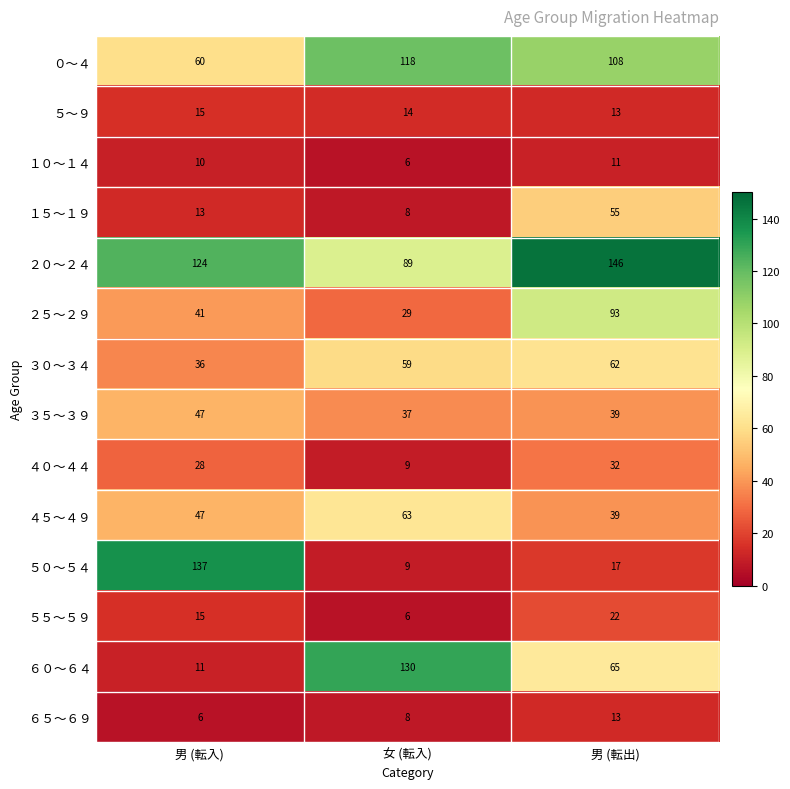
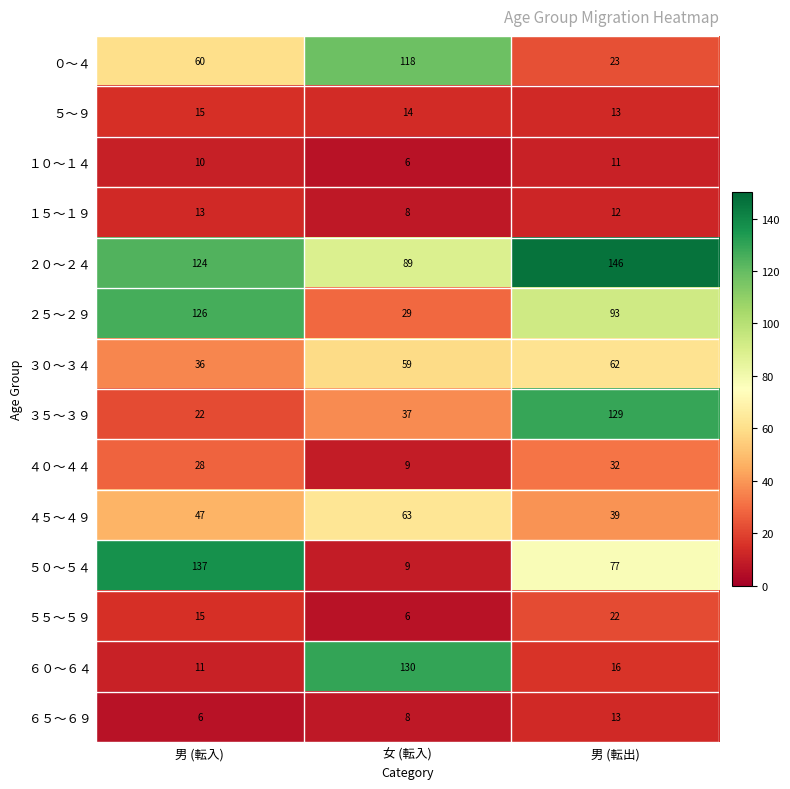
  {
    "０～４": {
      "男 (転入)": 60,
      "女 (転入)": 118,
-     "男 (転出)": 108
+     "男 (転出)": 23
    },
    "５～９": {
      "男 (転入)": 15,
      "女 (転入)": 14,
      "男 (転出)": 13
    },
    "１０～１４": {
      "男 (転入)": 10,
      "女 (転入)": 6,
      "男 (転出)": 11
    },
    "１５～１９": {
      "男 (転入)": 13,
      "女 (転入)": 8,
-     "男 (転出)": 55
+     "男 (転出)": 12
    },
    "２０～２４": {
      "男 (転入)": 124,
      "女 (転入)": 89,
      "男 (転出)": 146
    },
    "２５～２９": {
-     "男 (転入)": 41,
+     "男 (転入)": 126,
      "女 (転入)": 29,
      "男 (転出)": 93
    },
    "３０～３４": {
      "男 (転入)": 36,
      "女 (転入)": 59,
      "男 (転出)": 62
    },
    "３５～３９": {
-     "男 (転入)": 47,
+     "男 (転入)": 22,
      "女 (転入)": 37,
-     "男 (転出)": 39
+     "男 (転出)": 129
    },
    "４０～４４": {
      "男 (転入)": 28,
      "女 (転入)": 9,
      "男 (転出)": 32
    },
    "４５～４９": {
      "男 (転入)": 47,
      "女 (転入)": 63,
      "男 (転出)": 39
    },
    "５０～５４": {
      "男 (転入)": 137,
      "女 (転入)": 9,
-     "男 (転出)": 17
+     "男 (転出)": 77
    },
    "５５～５９": {
      "男 (転入)": 15,
      "女 (転入)": 6,
      "男 (転出)": 22
    },
    "６０～６４": {
      "男 (転入)": 11,
      "女 (転入)": 130,
-     "男 (転出)": 65
+     "男 (転出)": 16
    },
    "６５～６９": {
      "男 (転入)": 6,
      "女 (転入)": 8,
      "男 (転出)": 13
    }
  }
